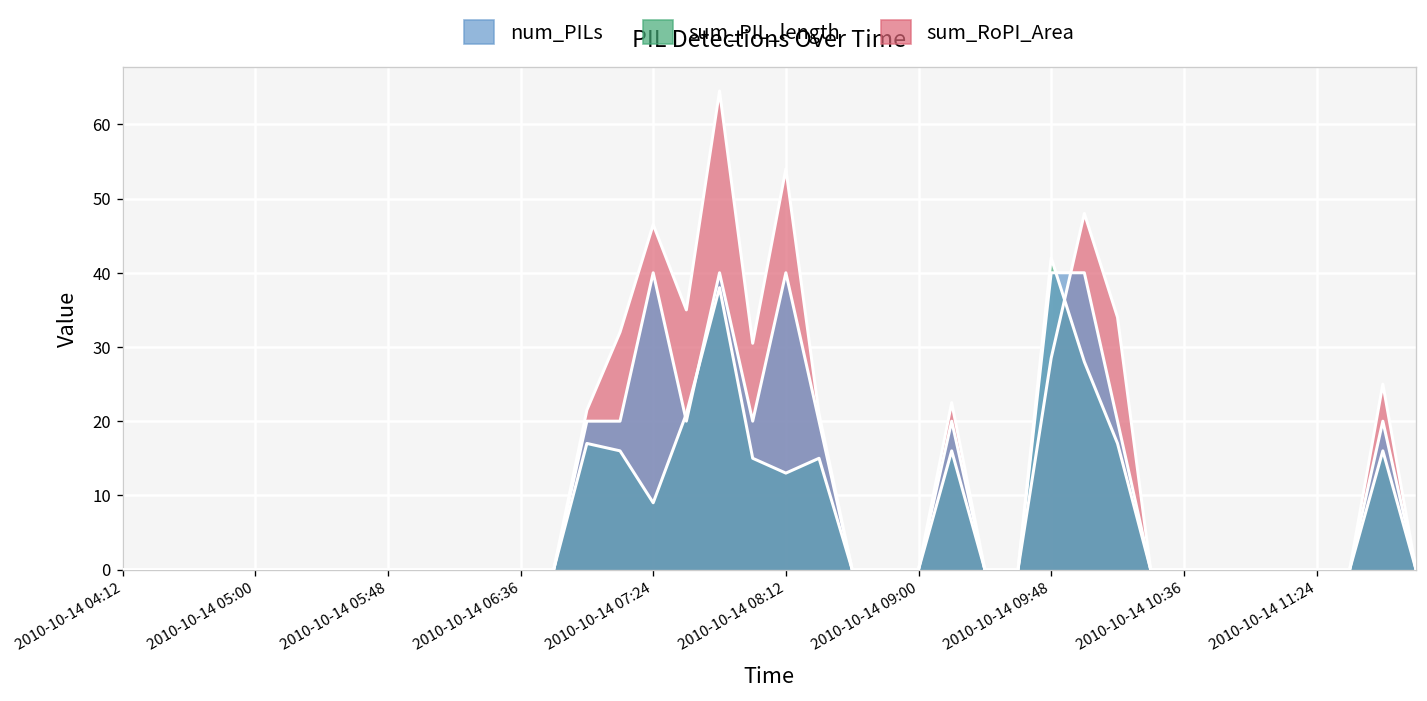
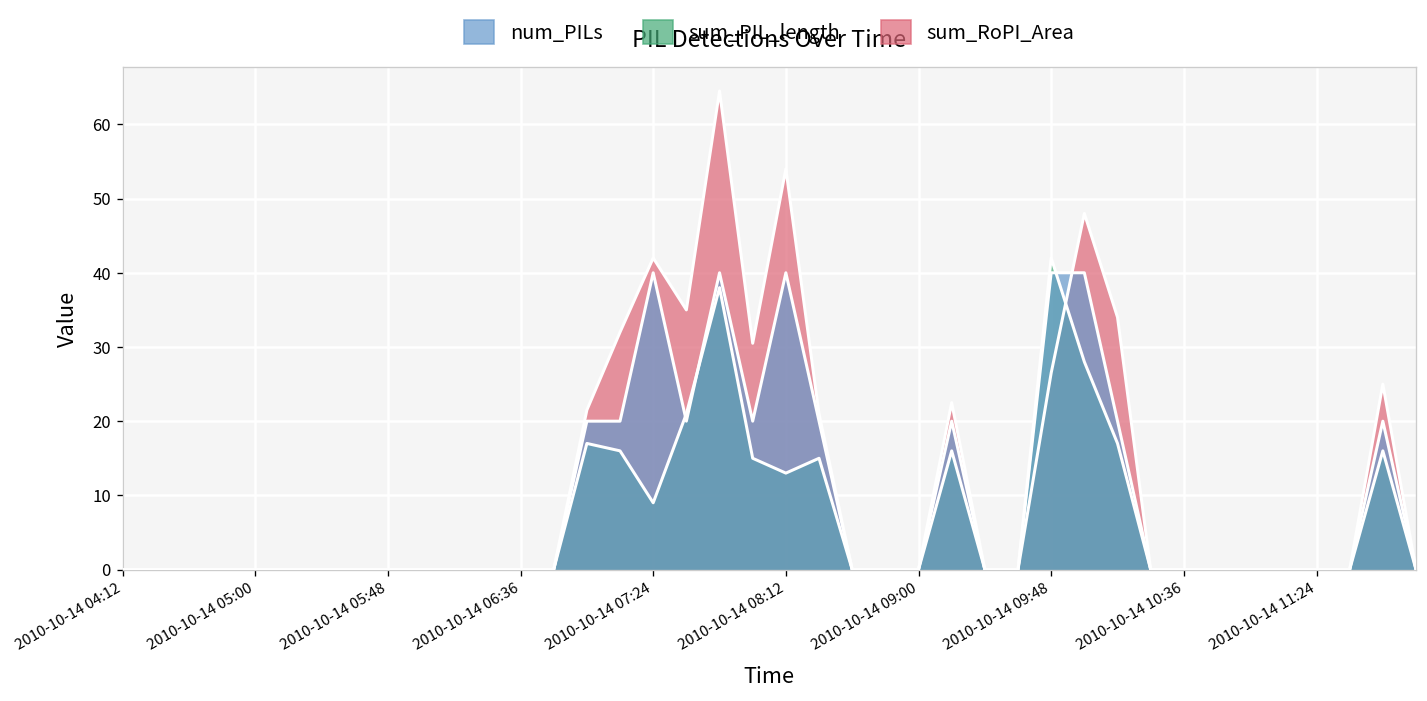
  {
    "sum_RoPI_Area": {
-     "2010-10-14 07:24": 47,
+     "2010-10-14 07:24": 42,
      "2010-10-14 08:12": 54,
-     "2010-10-14 09:48": 29
+     "2010-10-14 09:48": 27
    },
    "sum_PIL_length": {
      "2010-10-14 07:24": 9,
      "2010-10-14 08:12": 13,
      "2010-10-14 09:48": 42
    },
    "num_PILs": {
      "2010-10-14 07:24": 40,
      "2010-10-14 08:12": 40,
      "2010-10-14 09:48": 40
    }
  }
